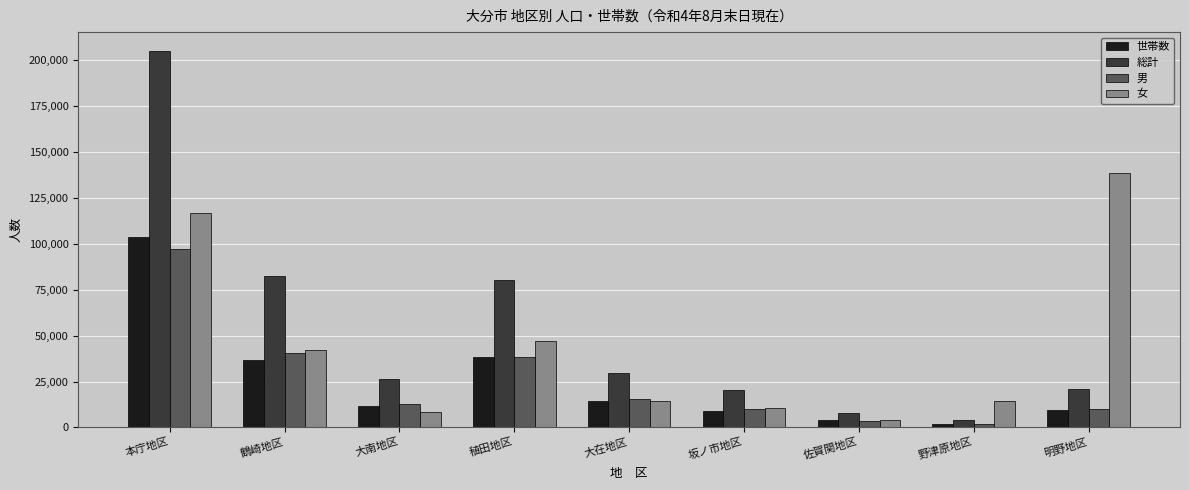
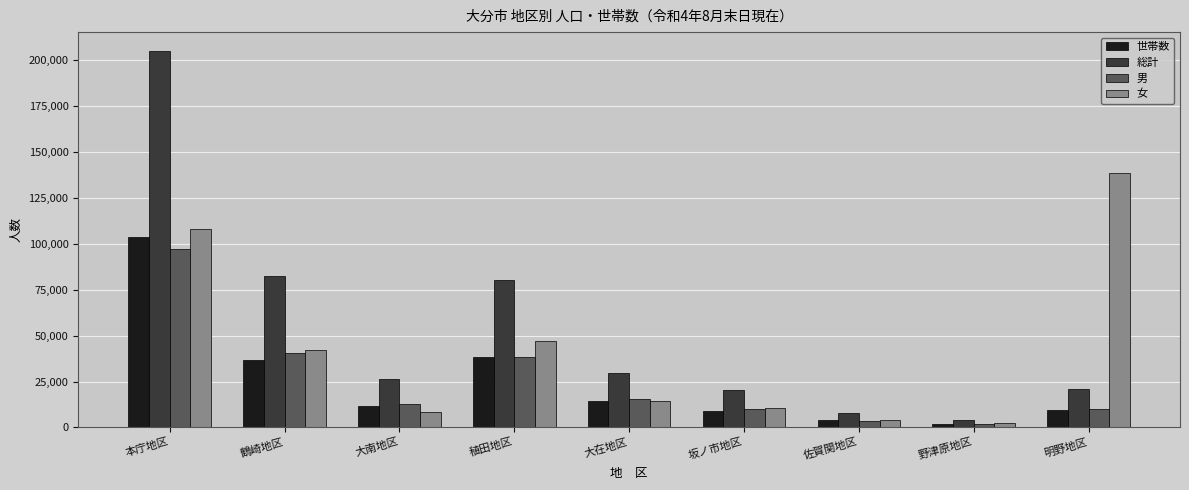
  {
    "女": {
-     "本庁地区": "116,000",
+     "本庁地区": "108,000",
      "鶴崎地区": "42,000",
      "大南地区": "9,000",
      "稙田地区": "47,000",
      "大在地区": "14,000",
      "坂ノ市地区": "10,000",
      "佐賀関地区": "4,000",
-     "野津原地区": "14,000",
+     "野津原地区": "2,000",
      "明野地区": "138,000"
    }
  }
